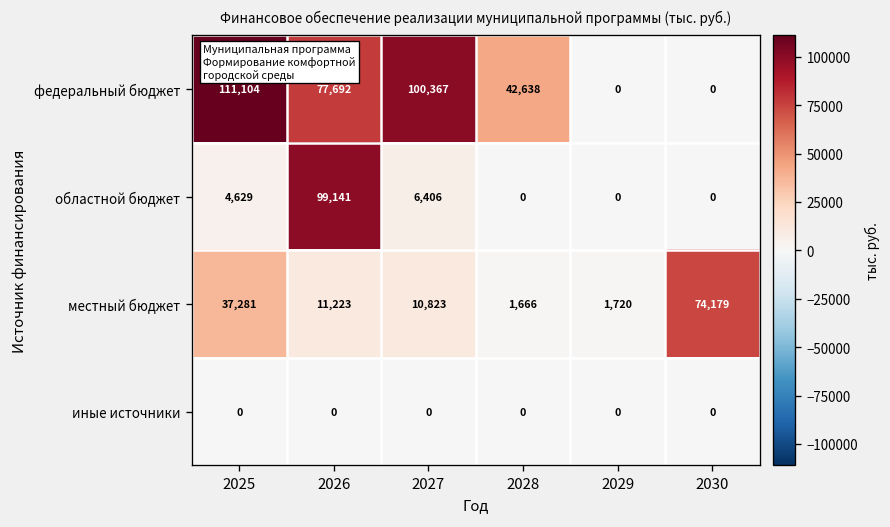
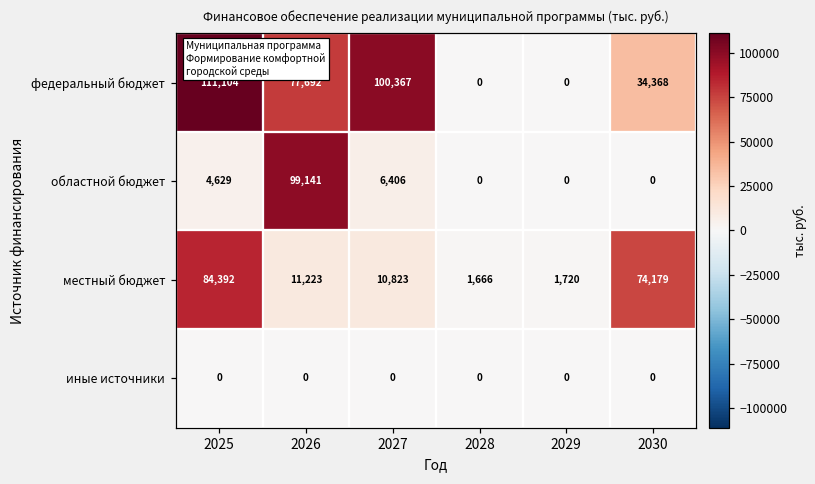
  {
    "федеральный бюджет": {
      "2025": "111,104",
      "2026": "77,692",
      "2027": "100,367",
-     "2028": "42,638",
+     "2028": "0",
      "2029": "0",
-     "2030": "0"
+     "2030": "34,368"
    },
    "областной бюджет": {
      "2025": "4,629",
      "2026": "99,141",
      "2027": "6,406",
      "2028": "0",
      "2029": "0",
      "2030": "0"
    },
    "местный бюджет": {
-     "2025": "37,281",
+     "2025": "84,392",
      "2026": "11,223",
      "2027": "10,823",
      "2028": "1,666",
      "2029": "1,720",
      "2030": "74,179"
    },
    "иные источники": {
      "2025": "0",
      "2026": "0",
      "2027": "0",
      "2028": "0",
      "2029": "0",
      "2030": "0"
    }
  }
